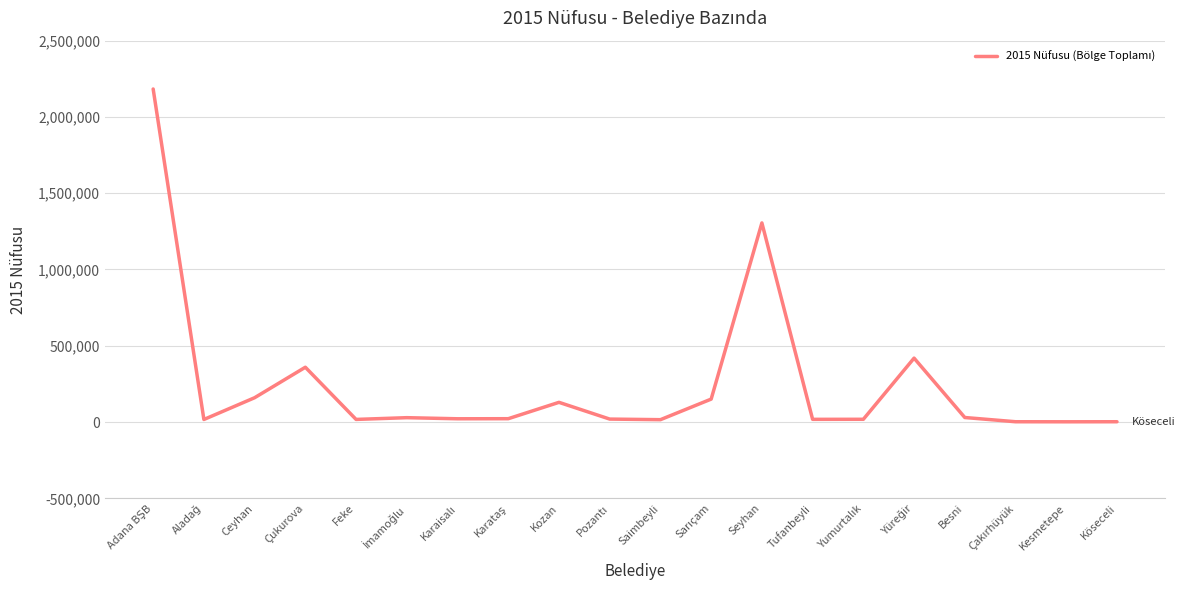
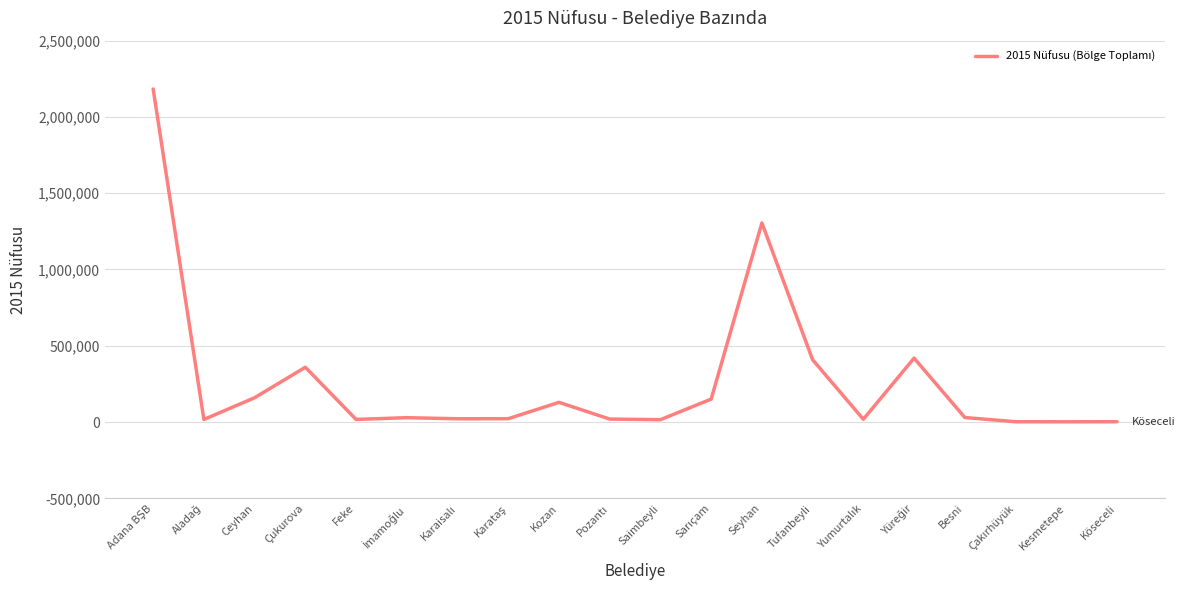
  {
    "Adana BŞB": "2,180,000",
    "Aladağ": "20,000",
    "Ceyhan": "160,000",
    "Çukurova": "360,000",
    "Feke": "20,000",
    "İmamoğlu": "30,000",
    "Karaisalı": "20,000",
    "Karataş": "20,000",
    "Kozan": "130,000",
    "Pozantı": "20,000",
    "Saimbeyli": "20,000",
    "Sarıçam": "150,000",
    "Seyhan": "1,310,000",
-   "Tufanbeyli": "20,000",
+   "Tufanbeyli": "410,000",
    "Yumurtalık": "20,000",
    "Yüreğir": "420,000",
    "Besni": "30,000",
    "Çakırhüyük": "0",
    "Kesmetepe": "0",
    "Köseceli": "0"
  }
